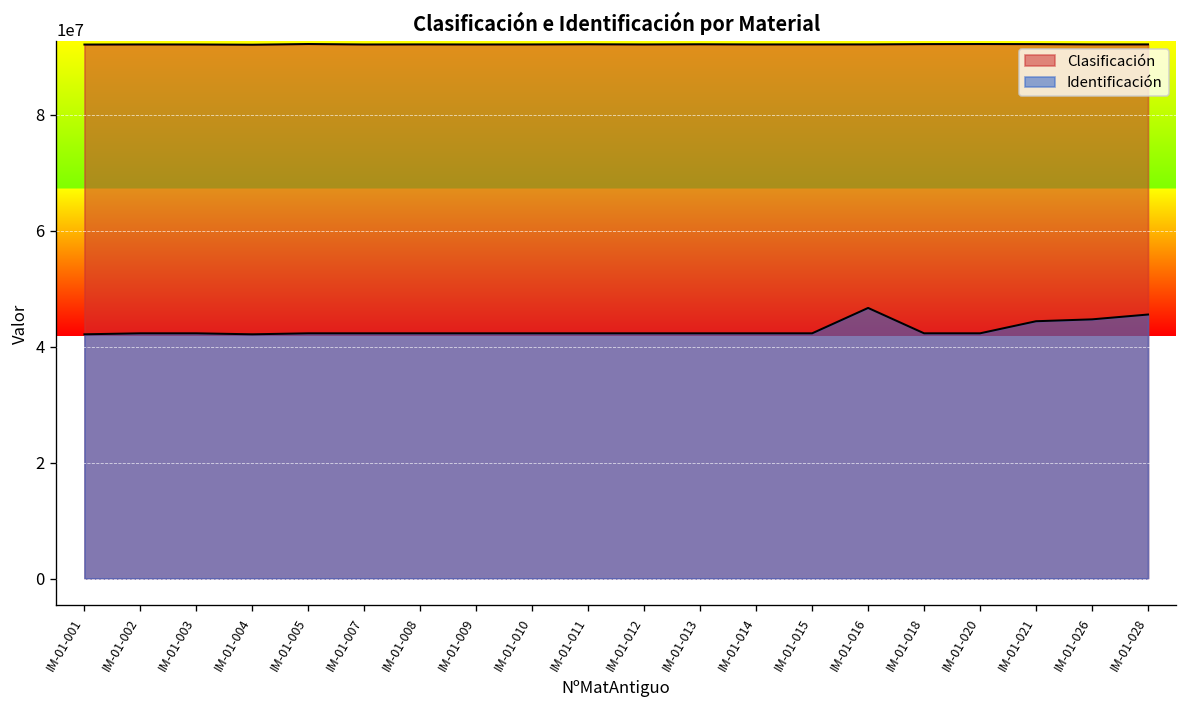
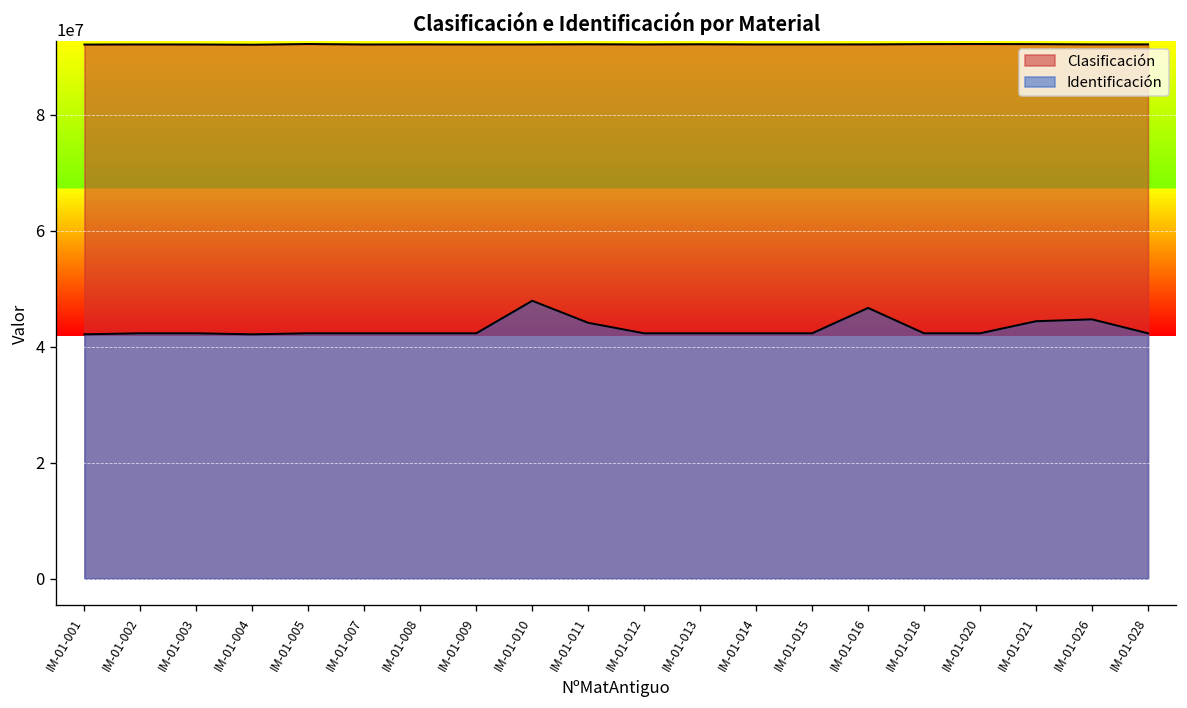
  {
    "Clasificación": {
      "IM-01-001": 92000000,
      "IM-01-002": 92000000,
      "IM-01-003": 92000000,
      "IM-01-004": 92000000,
      "IM-01-005": 92000000,
      "IM-01-007": 92000000,
      "IM-01-008": 92000000,
      "IM-01-009": 92000000,
      "IM-01-010": 92000000,
      "IM-01-011": 92000000,
      "IM-01-012": 92000000,
      "IM-01-013": 92000000,
      "IM-01-014": 92000000,
      "IM-01-015": 92000000,
      "IM-01-016": 92000000,
      "IM-01-018": 92000000,
      "IM-01-020": 92000000,
      "IM-01-021": 92000000,
      "IM-01-026": 92000000,
      "IM-01-028": 92000000
    },
    "Identificación": {
      "IM-01-001": 42000000,
      "IM-01-002": 42000000,
      "IM-01-003": 42000000,
      "IM-01-004": 42000000,
      "IM-01-005": 42000000,
      "IM-01-007": 42000000,
      "IM-01-008": 42000000,
      "IM-01-009": 42000000,
-     "IM-01-010": 42000000,
-     "IM-01-011": 42000000,
+     "IM-01-010": 48000000,
+     "IM-01-011": 44000000,
      "IM-01-012": 42000000,
      "IM-01-013": 42000000,
      "IM-01-014": 42000000,
      "IM-01-015": 42000000,
      "IM-01-016": 47000000,
      "IM-01-018": 42000000,
      "IM-01-020": 42000000,
      "IM-01-021": 44000000,
      "IM-01-026": 45000000,
-     "IM-01-028": 46000000
+     "IM-01-028": 42000000
    }
  }
